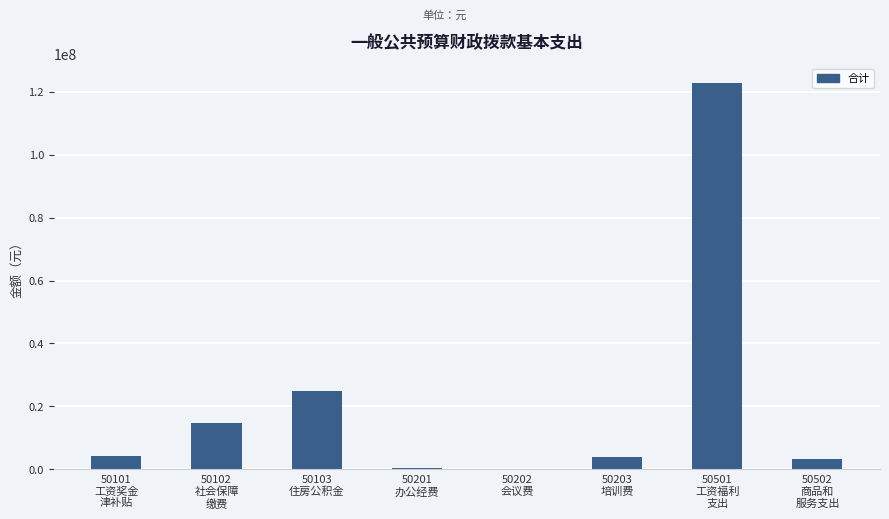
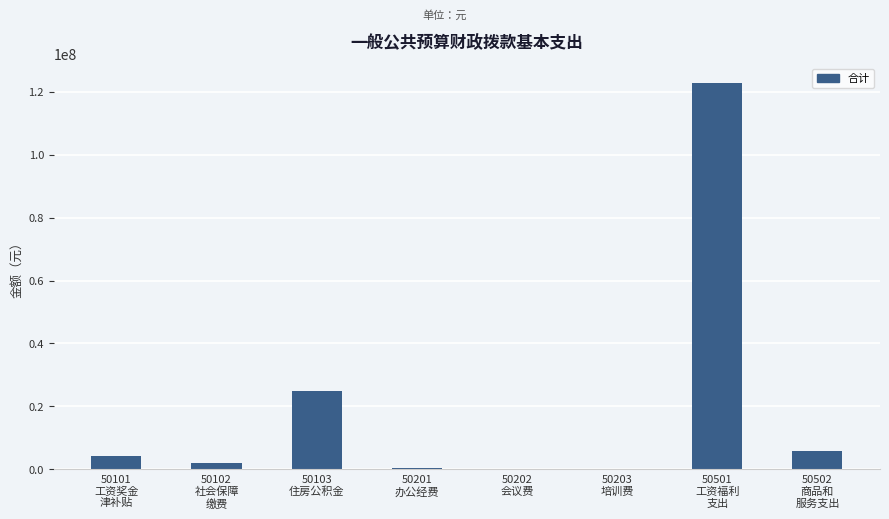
  {
    "50101 工资奖金 津补贴": 4000000,
-   "50102 社会保障 缴费": 15000000,
+   "50102 社会保障 缴费": 2000000,
    "50103 住房公积金": 25000000,
-   "50203 培训费": 4000000,
+   "50203 培训费": 0,
    "50501 工资福利 支出": 123000000,
-   "50502 商品和 服务支出": 3000000
+   "50502 商品和 服务支出": 6000000
  }
